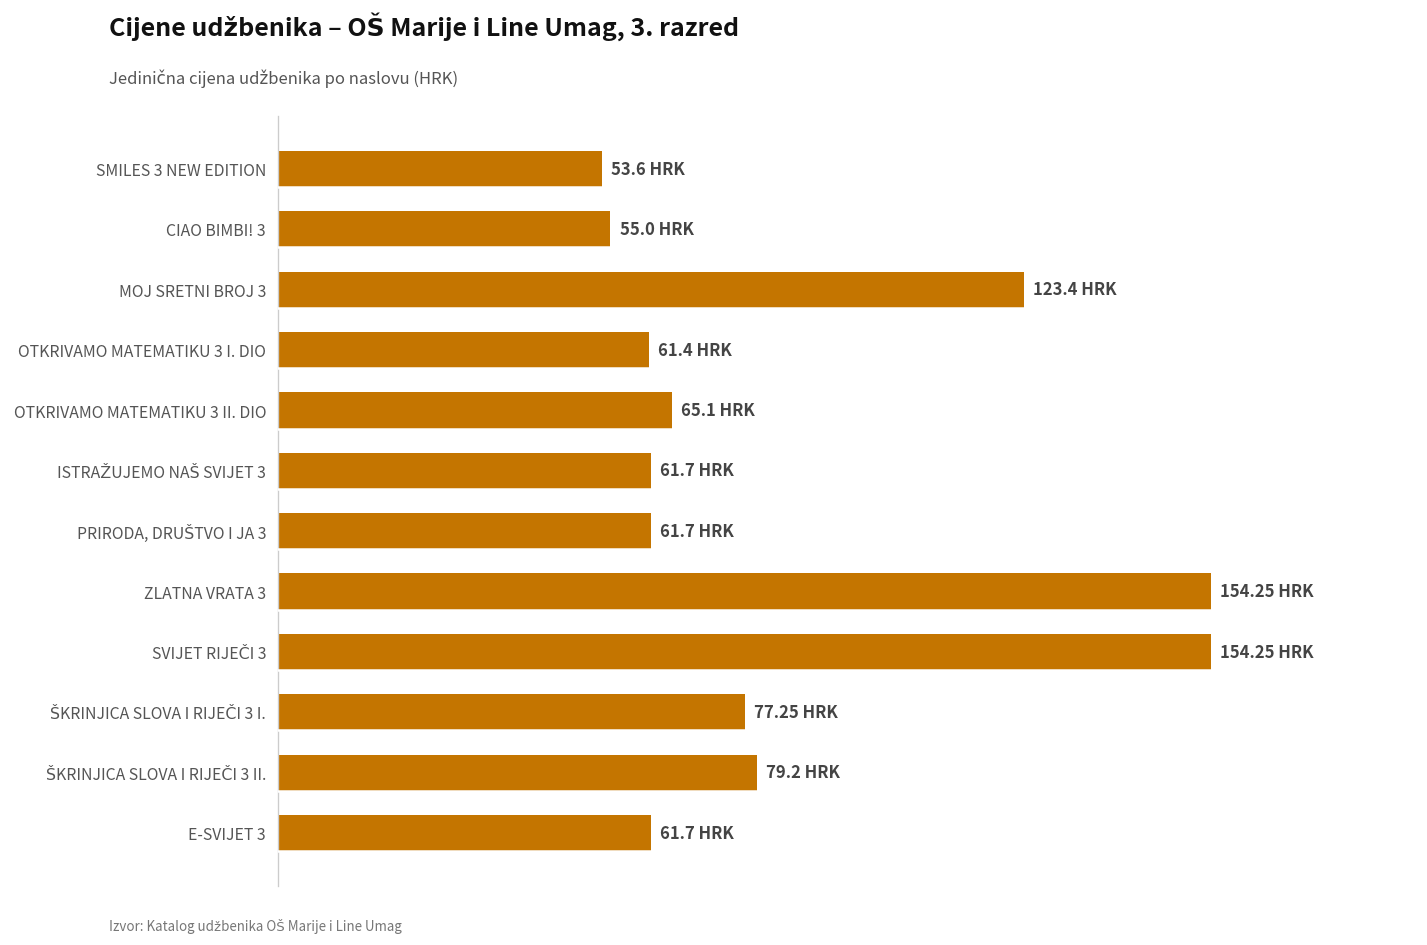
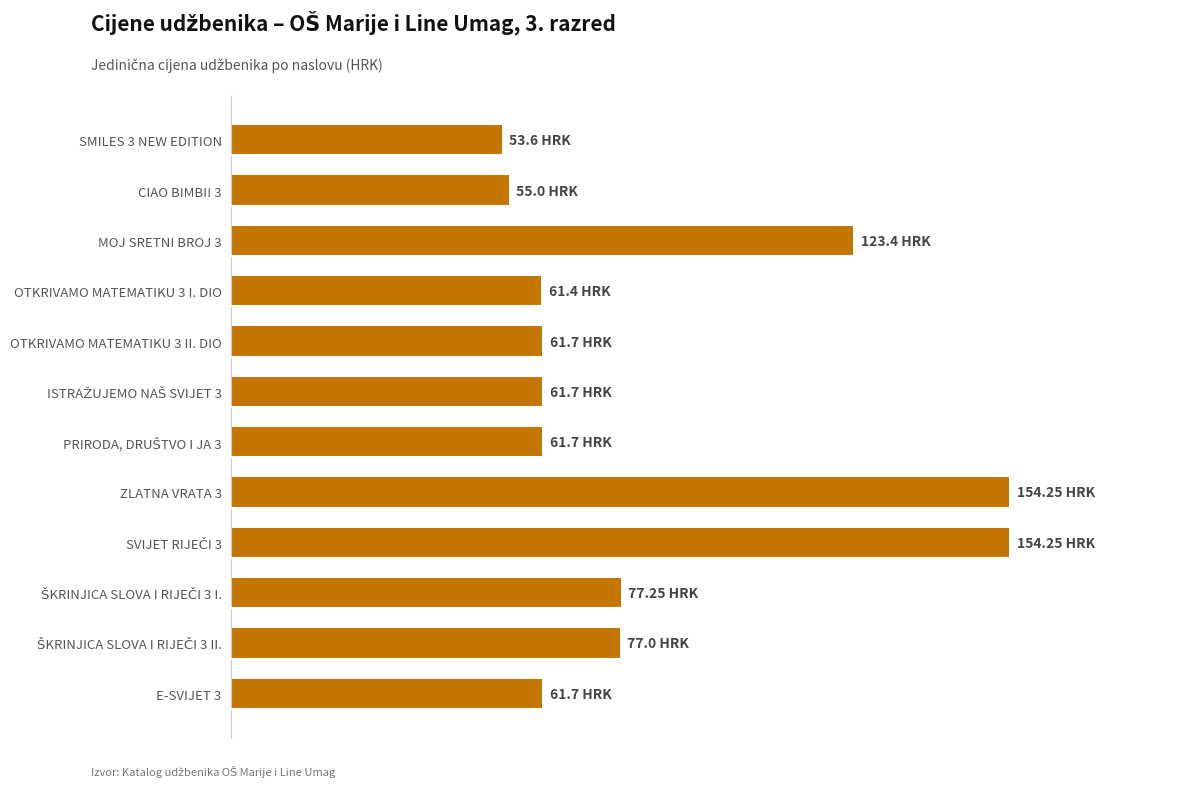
  {
    "SMILES 3 NEW EDITION": 53.6,
    "CIAO BIMBI! 3": 55.0,
    "MOJ SRETNI BROJ 3": 123.4,
    "OTKRIVAMO MATEMATIKU 3 I. DIO": 61.4,
-   "OTKRIVAMO MATEMATIKU 3 II. DIO": 65.1,
+   "OTKRIVAMO MATEMATIKU 3 II. DIO": 61.7,
    "ISTRAŽUJEMO NAŠ SVIJET 3": 61.7,
    "PRIRODA, DRUŠTVO I JA 3": 61.7,
    "ZLATNA VRATA 3": 154.25,
    "SVIJET RIJEČI 3": 154.25,
    "ŠKRINJICA SLOVA I RIJEČI 3 I.": 77.25,
-   "ŠKRINJICA SLOVA I RIJEČI 3 II.": 79.2,
+   "ŠKRINJICA SLOVA I RIJEČI 3 II.": 77.0,
    "E-SVIJET 3": 61.7
  }
